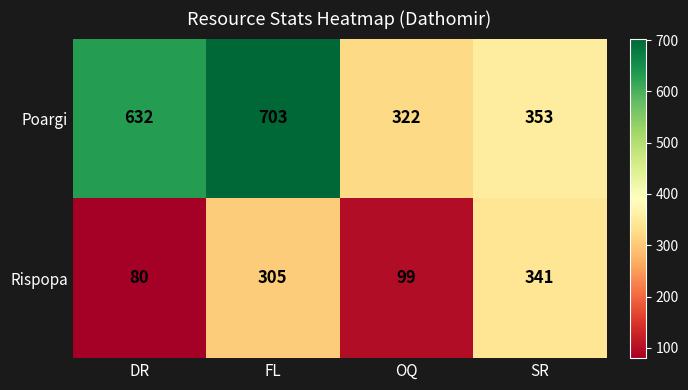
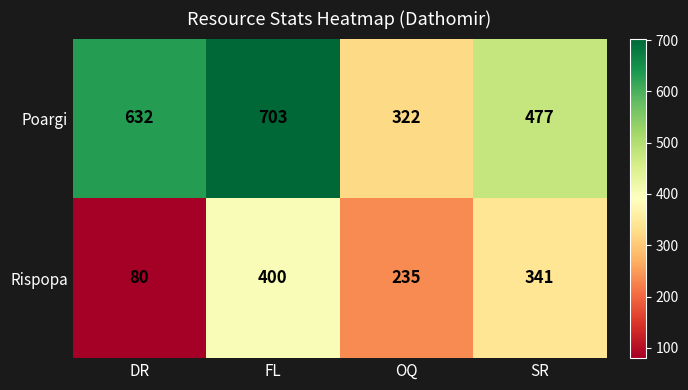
  {
    "Poargi": {
      "DR": 632,
      "FL": 703,
      "OQ": 322,
-     "SR": 353
+     "SR": 477
    },
    "Rispopa": {
      "DR": 80,
-     "FL": 305,
-     "OQ": 99,
+     "FL": 400,
+     "OQ": 235,
      "SR": 341
    }
  }
